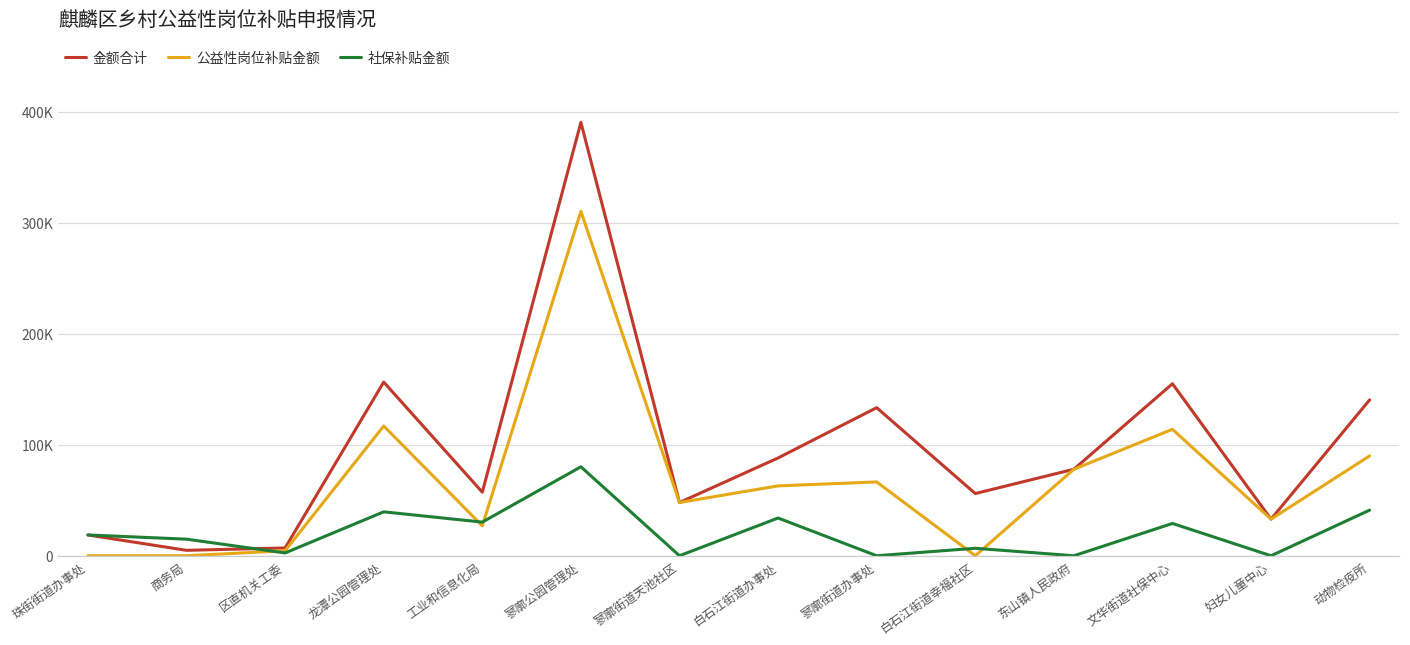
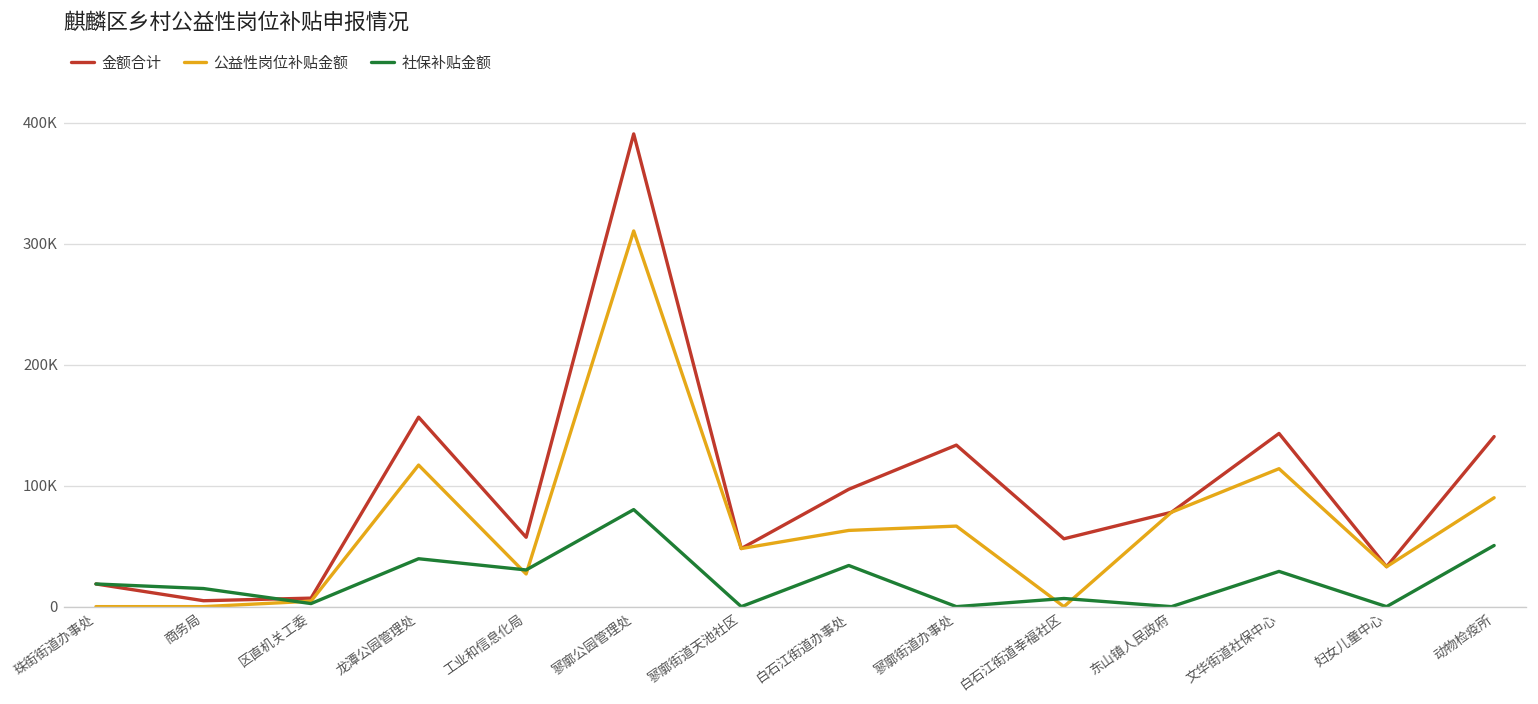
  {
    "金额合计": {
      "商务局": 5000,
      "区直机关工委": 7000,
      "龙潭公园管理处": 157000,
      "工业和信息化局": 57000,
      "寥廓公园管理处": 391000,
-     "白石江街道办事处": 88000,
+     "白石江街道办事处": 97000,
      "寥廓街道办事处": 134000,
      "白石江街道幸福社区": 56000,
-     "文华街道社保中心": 155000,
+     "文华街道社保中心": 143000,
      "动物检疫所": 141000
    },
    "公益性岗位补贴金额": {
      "珠街街道办事处": 0,
      "商务局": 0,
      "龙潭公园管理处": 117000,
      "工业和信息化局": 27000,
      "寥廓公园管理处": 311000,
      "白石江街道办事处": 63000,
      "寥廓街道办事处": 67000,
      "白石江街道幸福社区": 0,
      "文华街道社保中心": 114000,
      "动物检疫所": 90000
    },
    "社保补贴金额": {
      "商务局": 15000,
      "龙潭公园管理处": 40000,
      "工业和信息化局": 30000,
      "寥廓公园管理处": 80000,
      "寥廓街道天池社区": 0,
      "白石江街道办事处": 34000,
      "寥廓街道办事处": 0,
      "白石江街道幸福社区": 7000,
      "东山镇人民政府": 0,
      "文华街道社保中心": 29000,
      "妇女儿童中心": 0,
-     "动物检疫所": 41000
+     "动物检疫所": 51000
    }
  }
